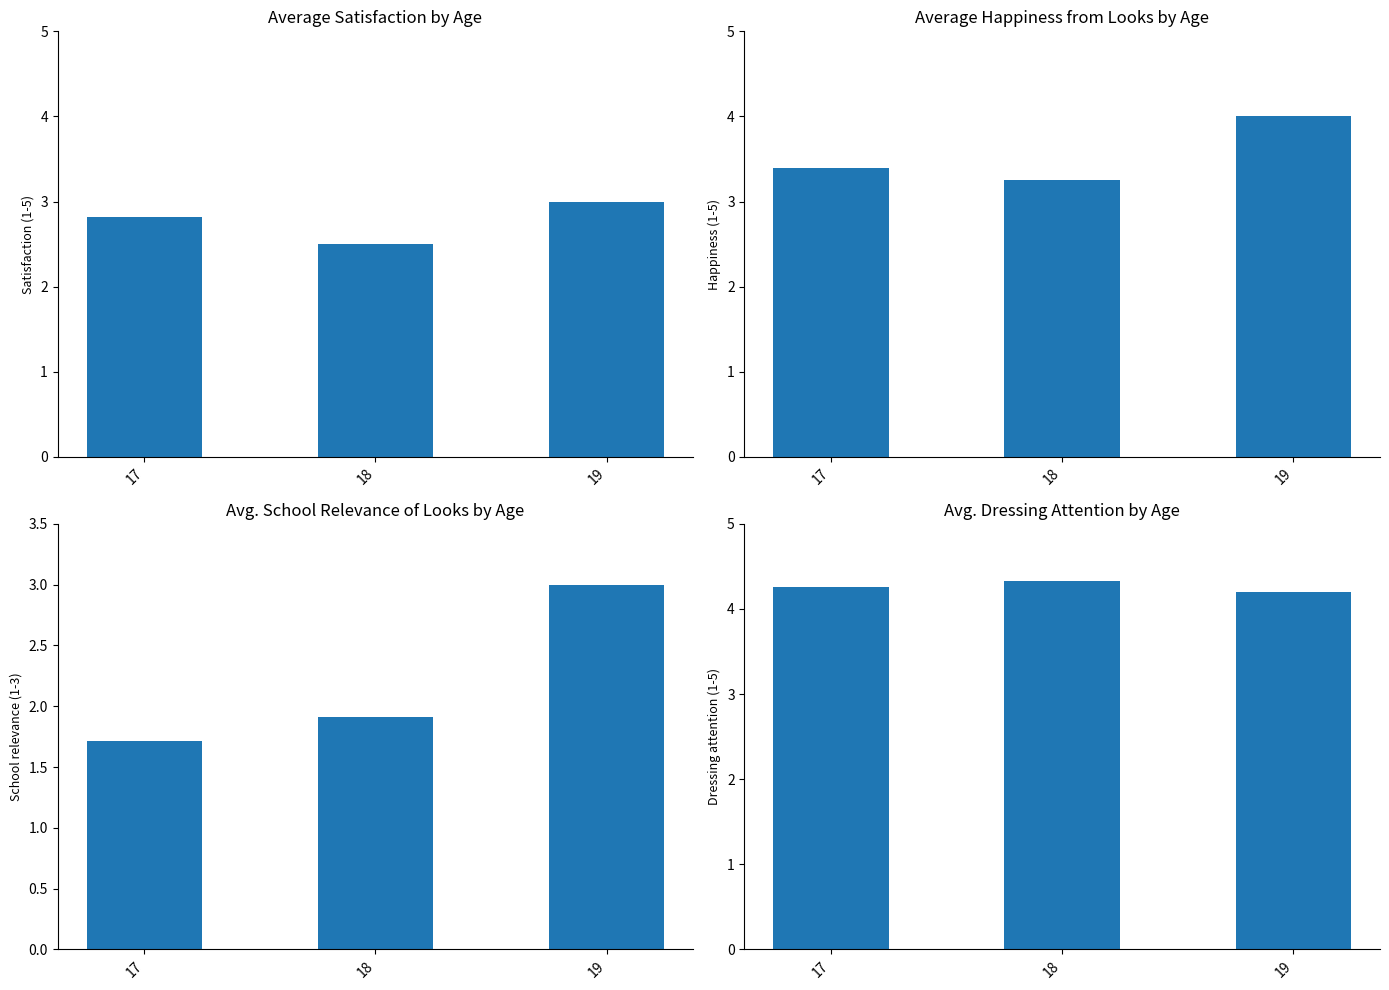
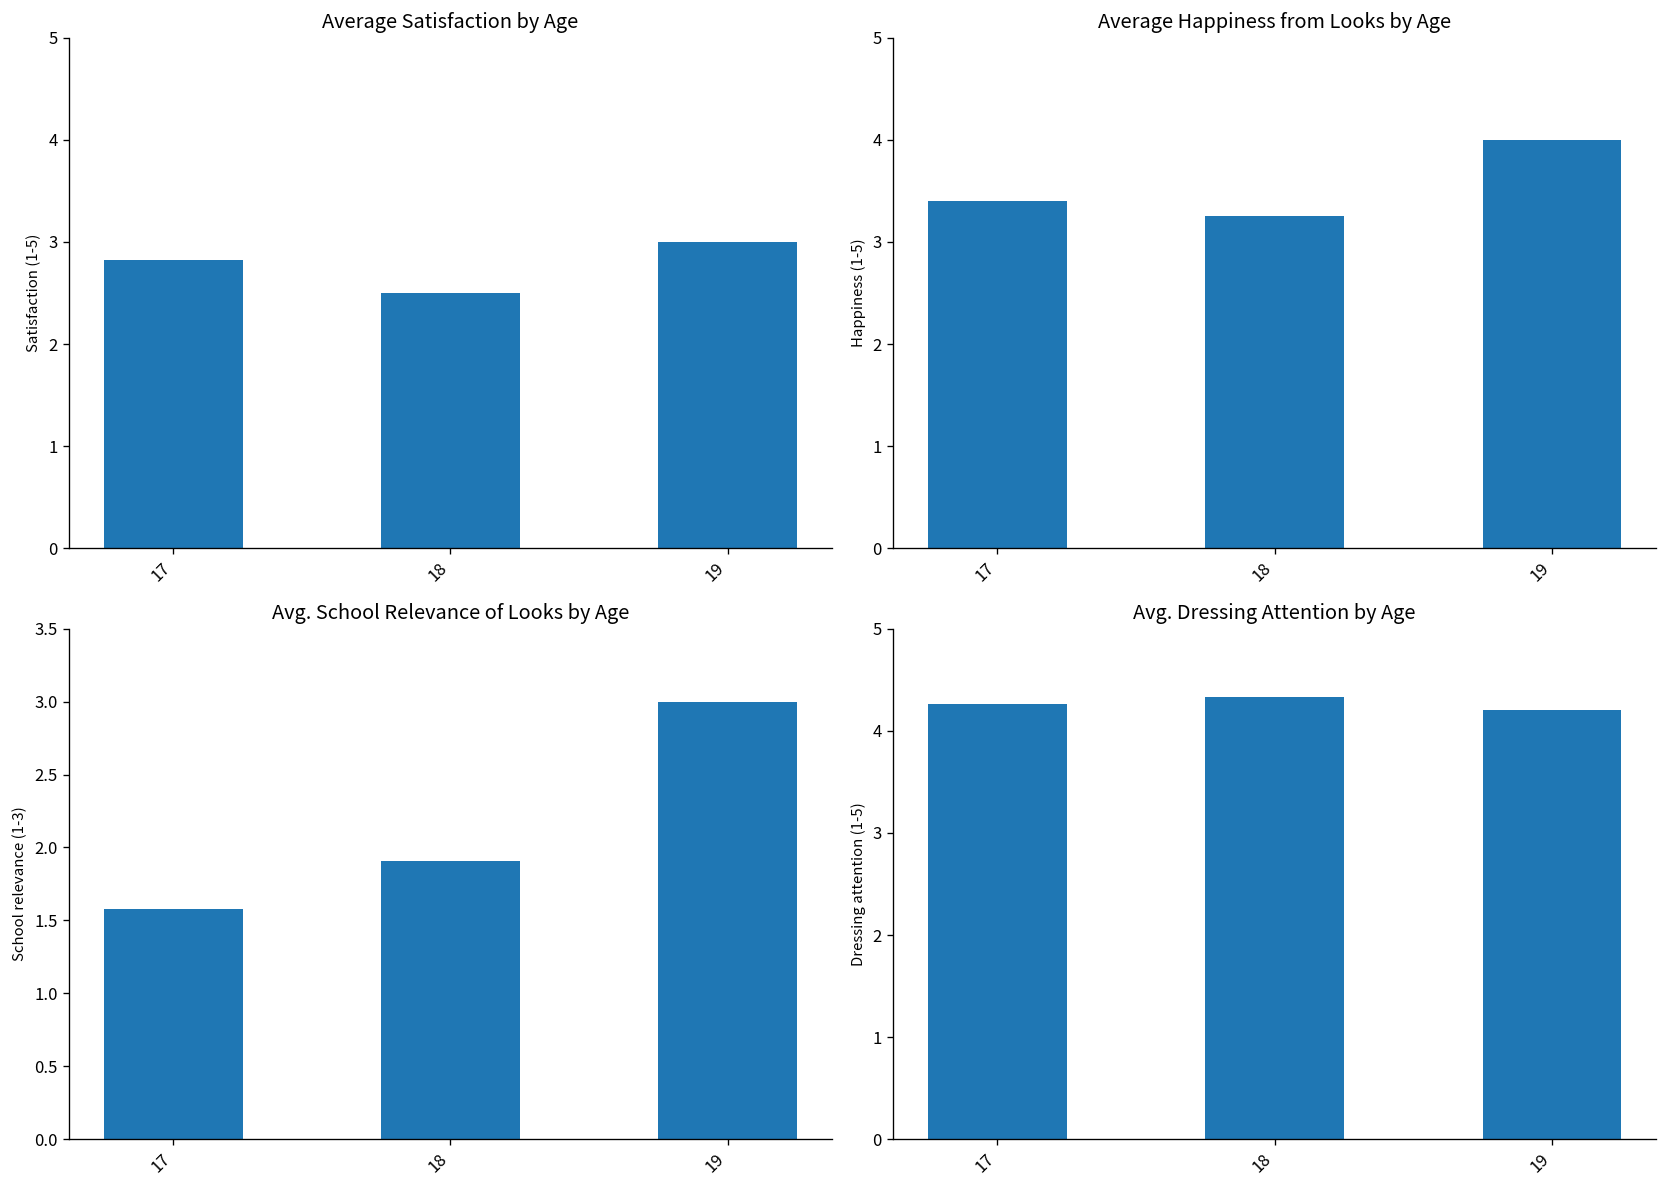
  {
    "Average Satisfaction by Age": {
      "17": 2.8,
      "18": 2.5,
      "19": 3.0
    },
    "Average Happiness from Looks by Age": {
      "17": 3.4,
      "18": 3.3,
      "19": 4.0
    },
    "Avg. School Relevance of Looks by Age": {
-     "17": 1.71,
+     "17": 1.58,
      "18": 1.91,
      "19": 3.00
    },
    "Avg. Dressing Attention by Age": {
      "17": 4.3,
      "18": 4.3,
      "19": 4.2
    }
  }
